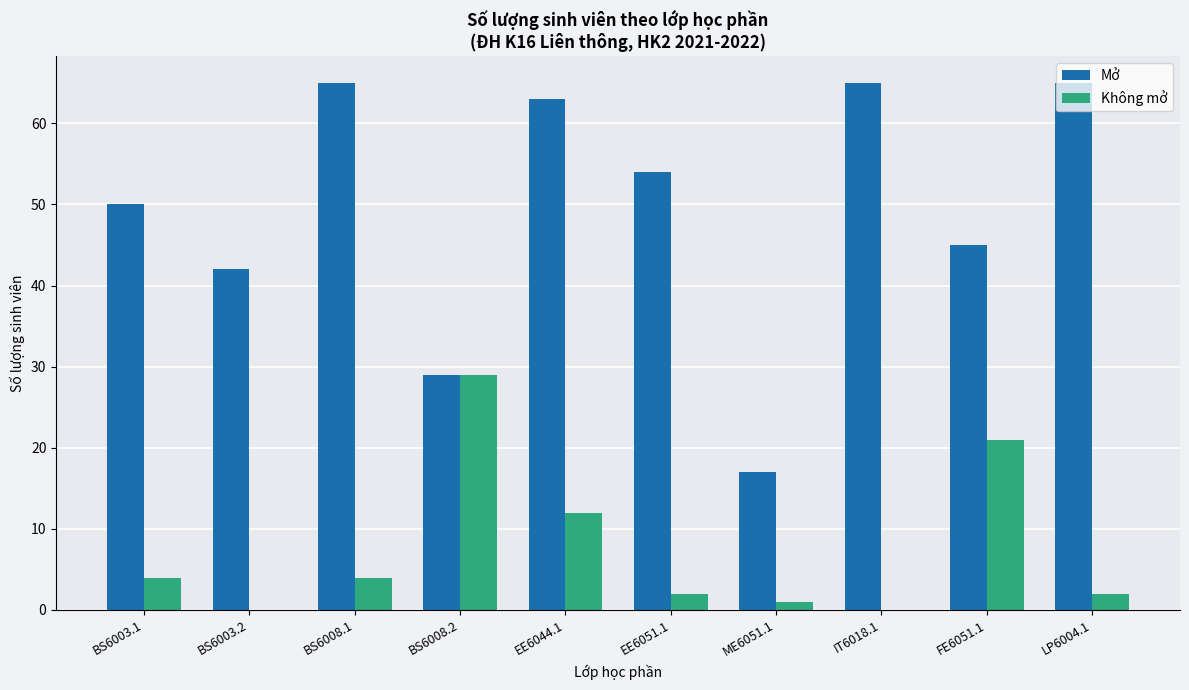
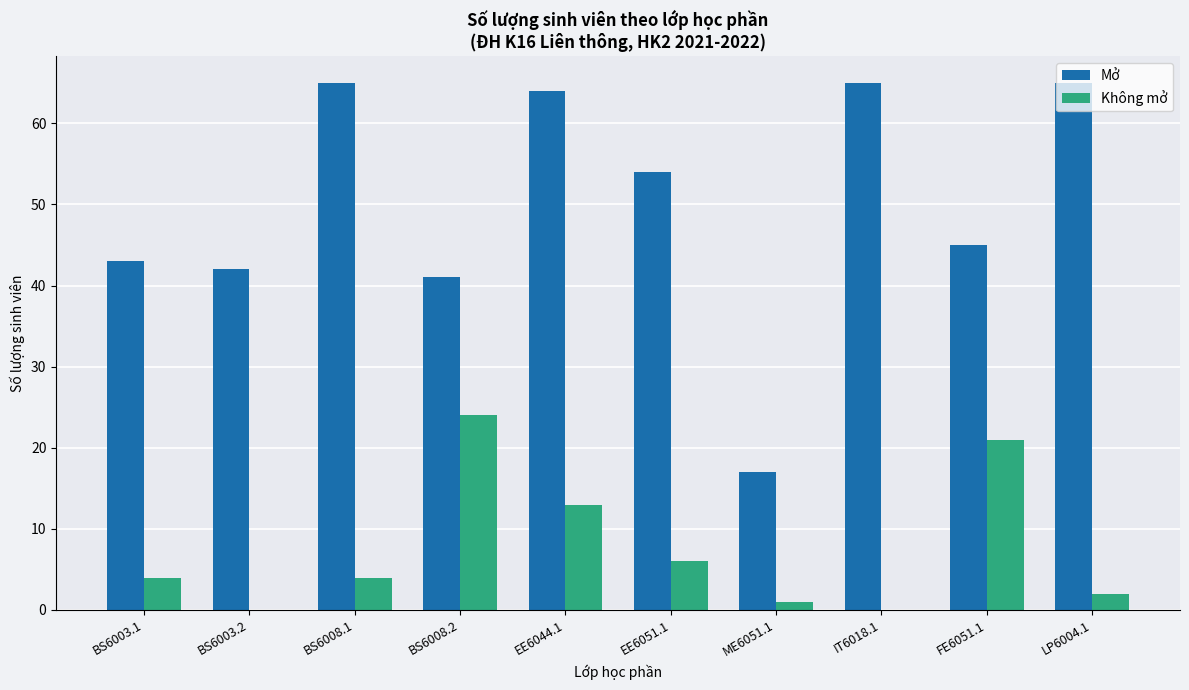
  {
    "Mở": {
-     "BS6003.1": 50,
+     "BS6003.1": 43,
      "BS6003.2": 42,
      "BS6008.1": 65,
-     "BS6008.2": 29,
-     "EE6044.1": 63,
+     "BS6008.2": 41,
+     "EE6044.1": 64,
      "EE6051.1": 54,
      "ME6051.1": 17,
      "IT6018.1": 65,
      "FE6051.1": 45
    },
    "Không mở": {
      "BS6003.1": 4,
      "BS6003.2": 0,
      "BS6008.1": 4,
-     "BS6008.2": 29,
-     "EE6044.1": 12,
-     "EE6051.1": 2,
+     "BS6008.2": 24,
+     "EE6044.1": 13,
+     "EE6051.1": 6,
      "ME6051.1": 1,
      "IT6018.1": 0,
      "FE6051.1": 21,
      "LP6004.1": 2
    }
  }
